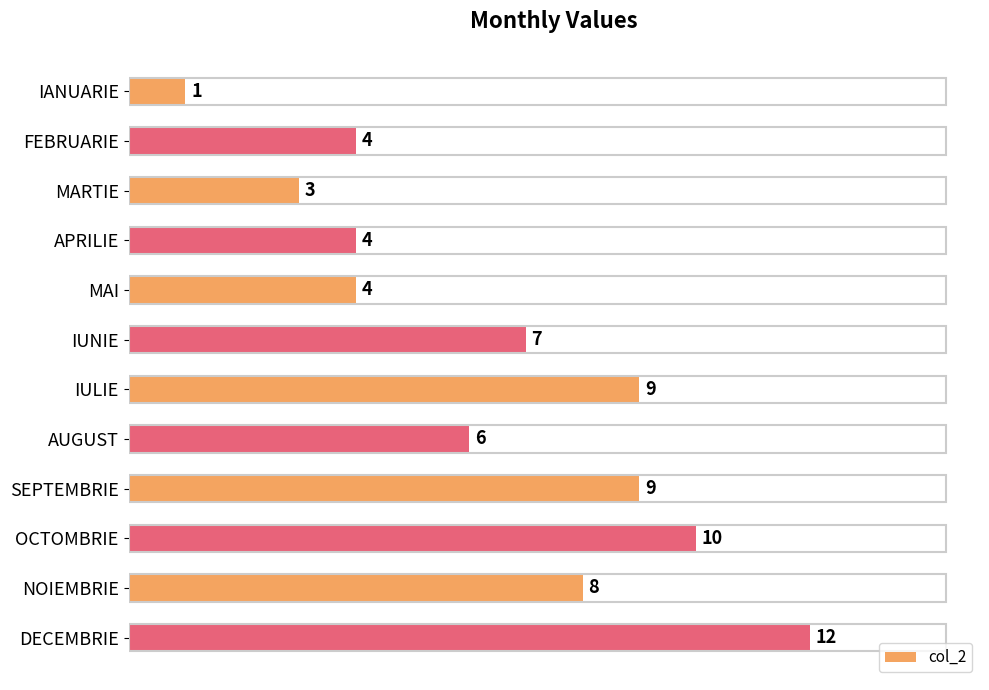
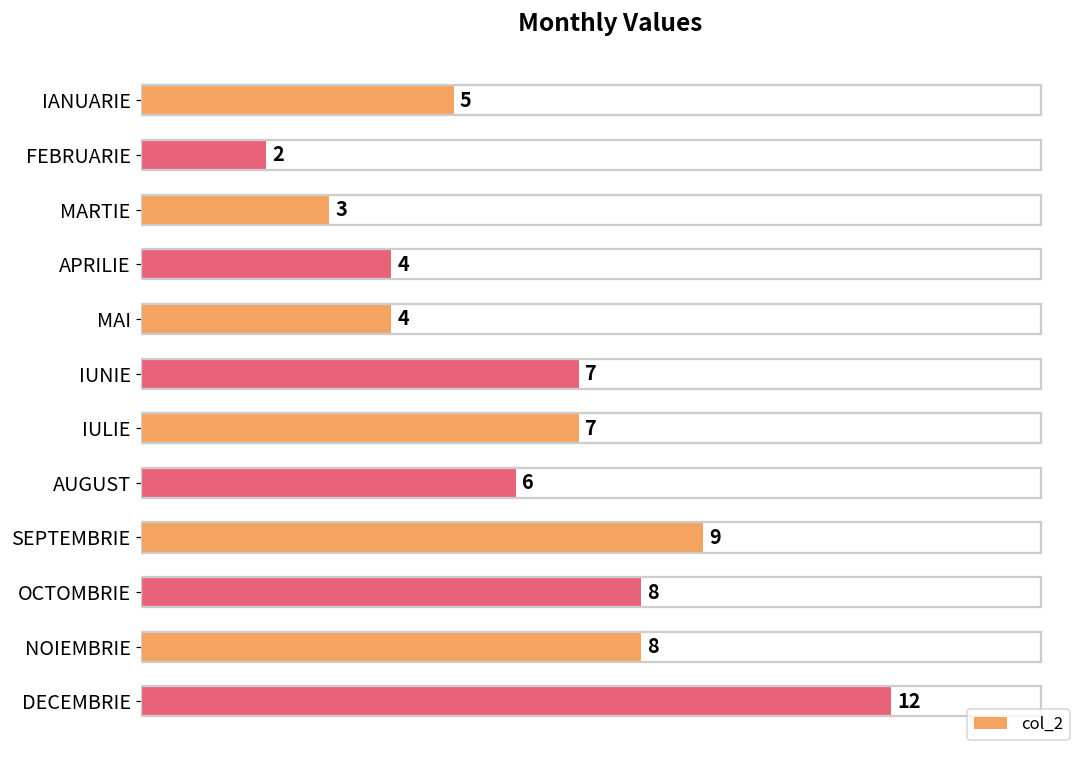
  {
-   "IANUARIE": 1,
-   "FEBRUARIE": 4,
+   "IANUARIE": 5,
+   "FEBRUARIE": 2,
    "MARTIE": 3,
    "APRILIE": 4,
    "MAI": 4,
    "IUNIE": 7,
-   "IULIE": 9,
+   "IULIE": 7,
    "AUGUST": 6,
    "SEPTEMBRIE": 9,
-   "OCTOMBRIE": 10,
+   "OCTOMBRIE": 8,
    "NOIEMBRIE": 8,
    "DECEMBRIE": 12
  }
